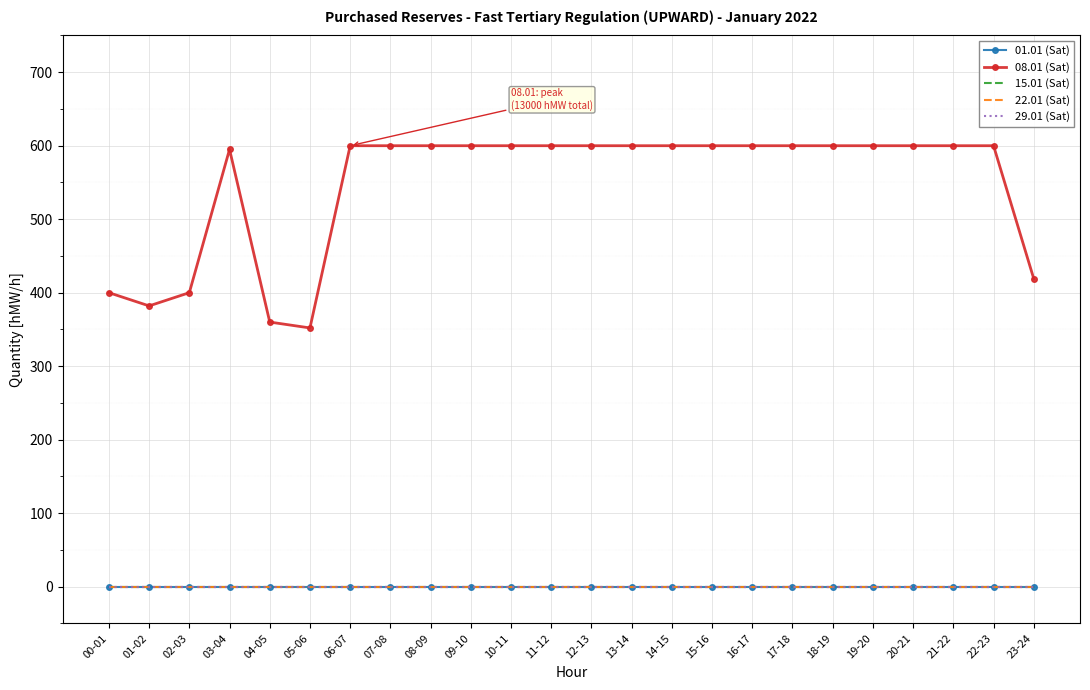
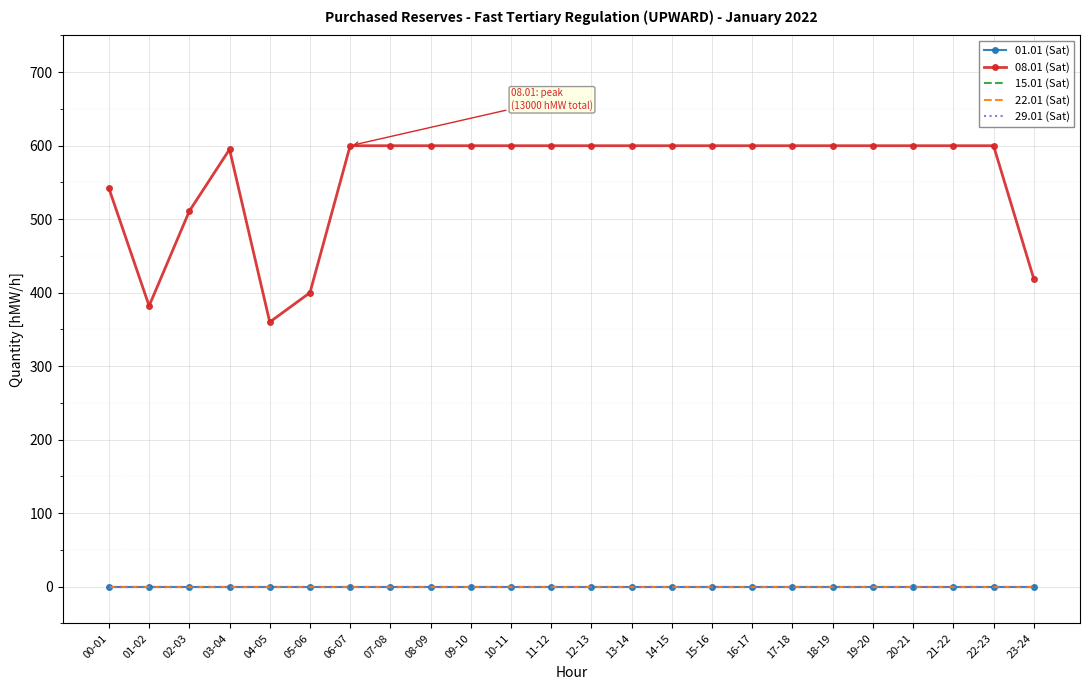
  {
    "29.01 (Sat)": {
      "00-01": 0,
      "01-02": 0,
      "02-03": 0,
      "03-04": 0,
      "04-05": 0,
      "05-06": 0,
      "06-07": 0,
      "07-08": 0,
      "08-09": 0,
      "09-10": 0,
      "10-11": 0,
      "11-12": 0,
      "12-13": 0,
      "13-14": 0,
      "14-15": 0,
      "15-16": 0,
      "16-17": 0,
      "17-18": 0,
      "18-19": 0,
      "19-20": 0,
      "20-21": 0,
      "21-22": 0,
      "22-23": 0,
      "23-24": 0
    },
    "08.01 (Sat)": {
-     "00-01": 400,
+     "00-01": 540,
      "01-02": 380,
-     "02-03": 400,
+     "02-03": 510,
      "03-04": 600,
      "04-05": 360,
-     "05-06": 350,
+     "05-06": 400,
      "06-07": 600,
      "13-14": 600,
      "14-15": 600,
      "15-16": 600,
      "16-17": 600,
      "17-18": 600,
      "18-19": 600,
      "19-20": 600,
      "20-21": 600,
      "21-22": 600,
      "22-23": 600,
      "23-24": 420
    }
  }
